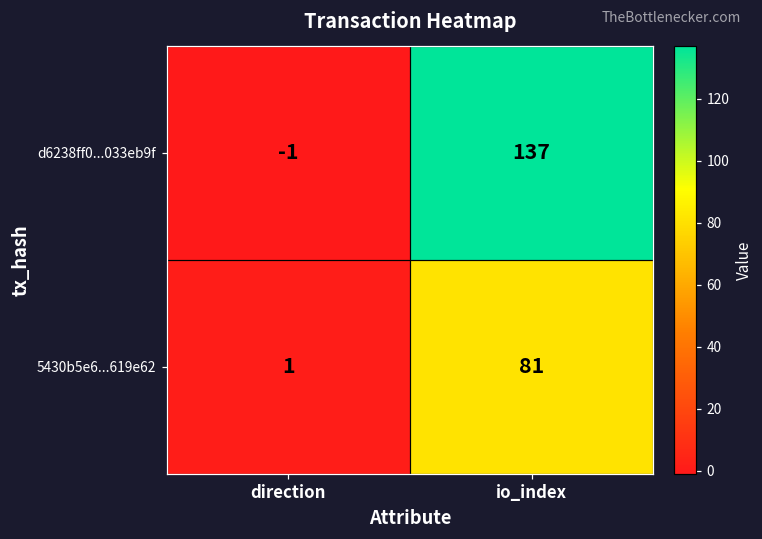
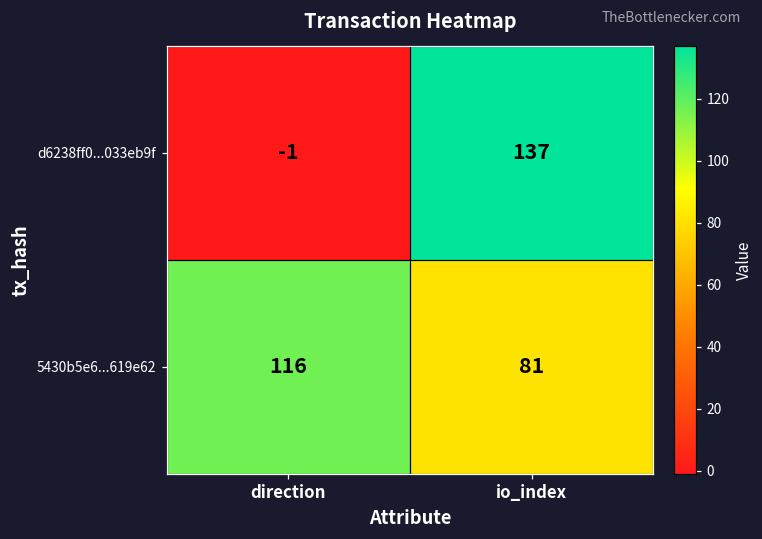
  {
    "d6238ff0...033eb9f": {
      "direction": -1,
      "io_index": 137
    },
    "5430b5e6...619e62": {
-     "direction": 1,
+     "direction": 116,
      "io_index": 81
    }
  }
